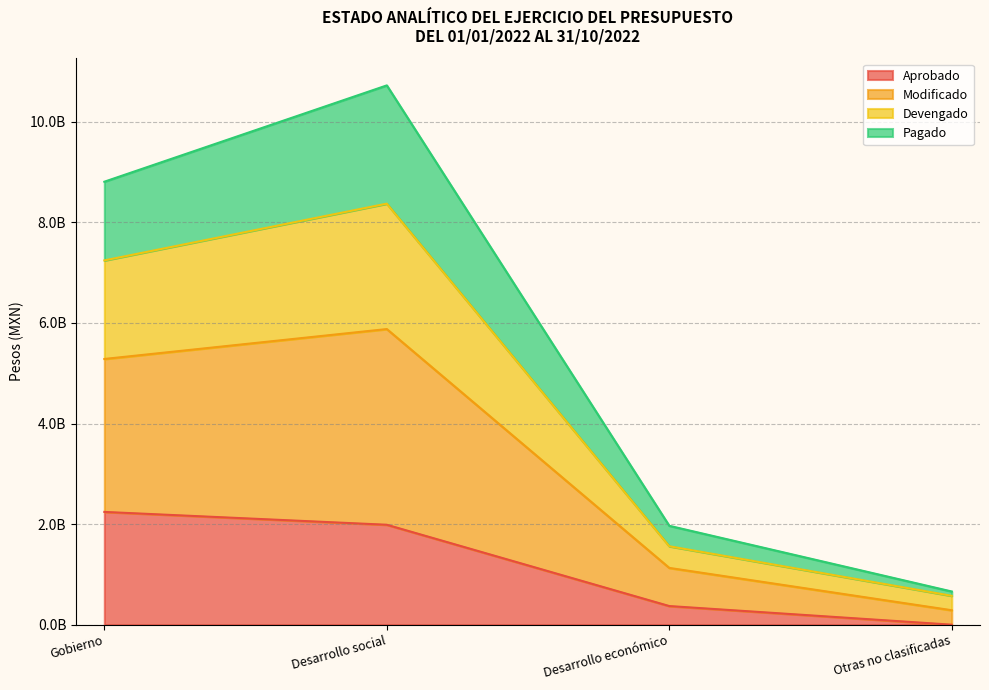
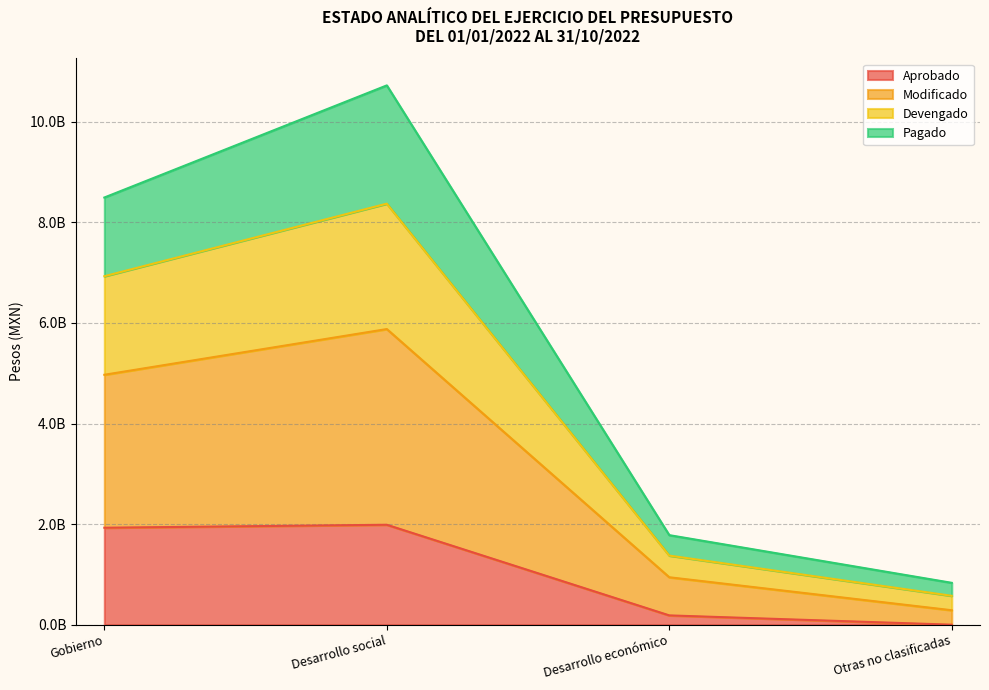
  {
    "Aprobado": {
-     "Gobierno": 2200000000,
+     "Gobierno": 1900000000,
      "Desarrollo social": 2000000000,
-     "Desarrollo económico": 400000000,
+     "Desarrollo económico": 200000000,
      "Otras no clasificadas": 0
    },
    "Pagado": {
      "Gobierno": 1600000000,
      "Desarrollo social": 2400000000,
      "Desarrollo económico": 400000000,
-     "Otras no clasificadas": 100000000
+     "Otras no clasificadas": 300000000
    }
  }
